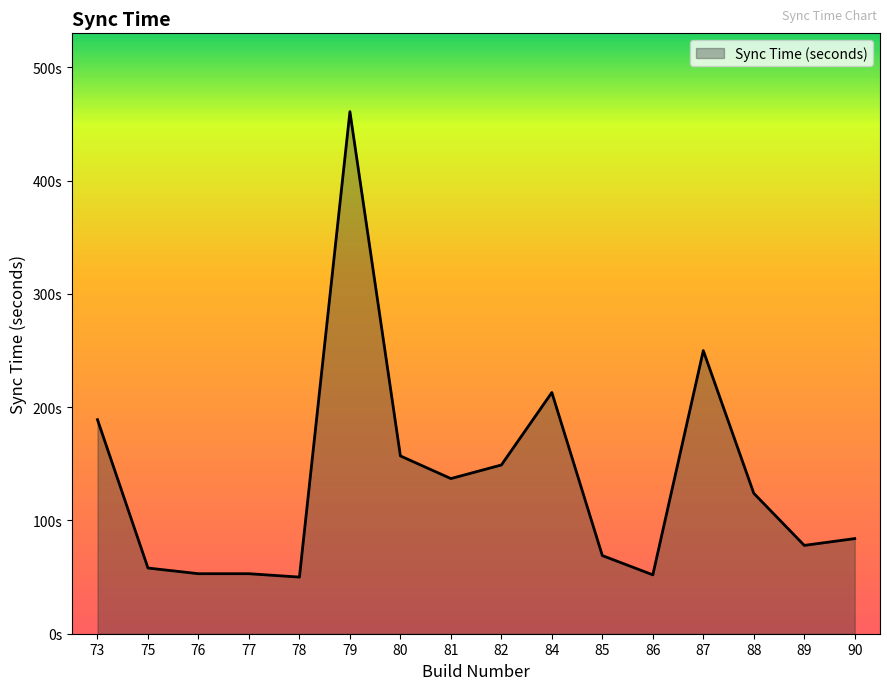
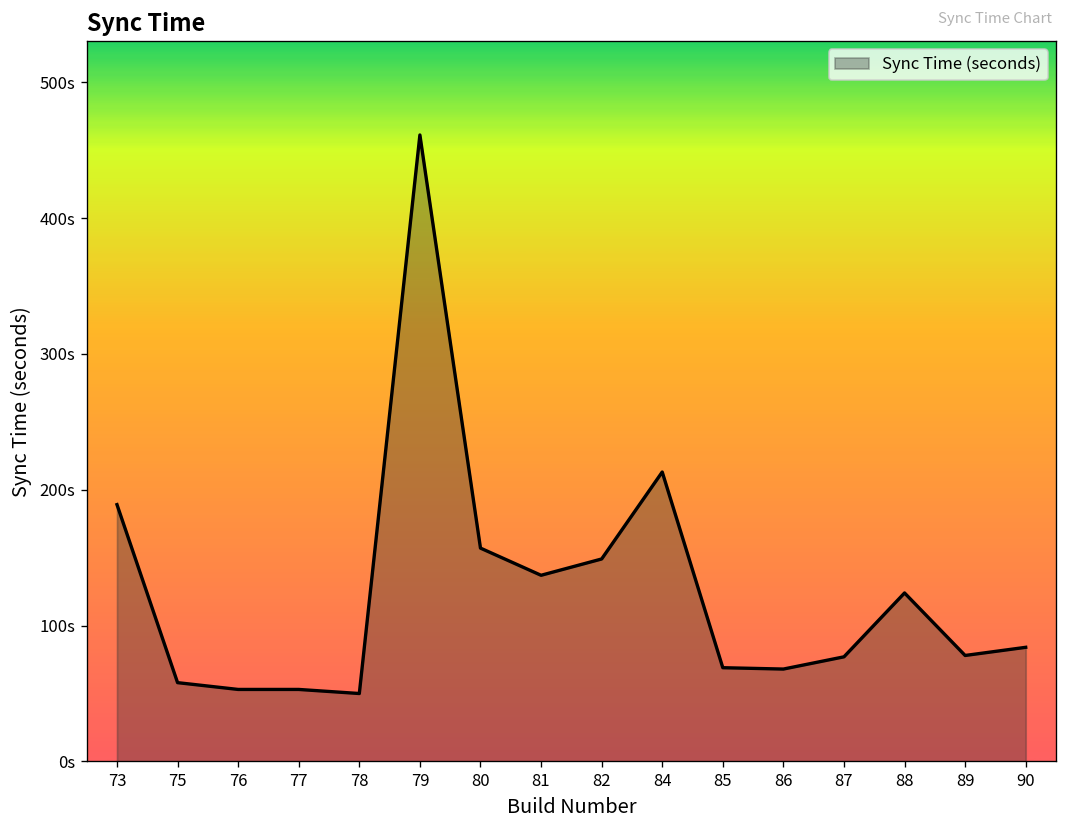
  {
    "73": "189s",
    "75": "58s",
    "76": "53s",
    "77": "53s",
    "78": "50s",
    "79": "461s",
    "80": "157s",
    "81": "137s",
    "82": "149s",
    "84": "213s",
    "85": "69s",
-   "86": "52s",
-   "87": "250s",
+   "86": "68s",
+   "87": "77s",
    "88": "124s",
    "89": "78s",
    "90": "84s"
  }
